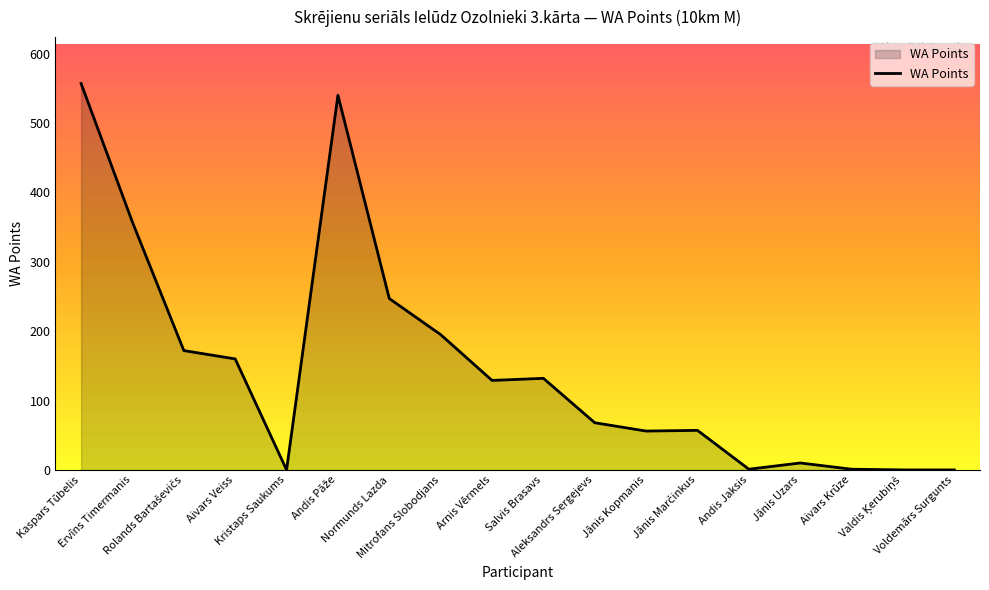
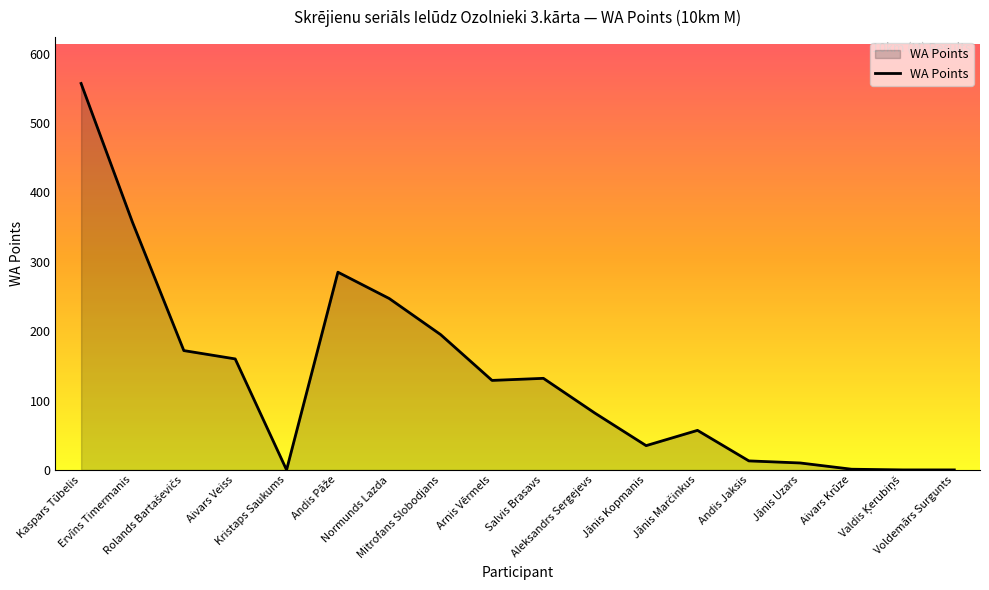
  {
    "Kaspars Tūbelis": 560,
    "Ervīns Timermanis": 360,
    "Rolands Bartaševičs": 170,
    "Aivars Veiss": 160,
    "Kristaps Saukums": 0,
-   "Andis Pāže": 540,
+   "Andis Pāže": 290,
    "Normunds Lazda": 250,
    "Mitrofans Slobodjans": 200,
    "Arnis Vērmels": 130,
    "Salvis Brasavs": 130,
-   "Aleksandrs Sergejevs": 70,
-   "Jānis Kopmanis": 60,
+   "Aleksandrs Sergejevs": 80,
+   "Jānis Kopmanis": 40,
    "Jānis Marčinkus": 60,
-   "Andis Jaksis": 0,
+   "Andis Jaksis": 10,
    "Jānis Uzars": 10,
    "Aivars Krūze": 0,
    "Valdis Ķerubiņš": 0,
    "Voldemārs Surgunts": 0
  }
